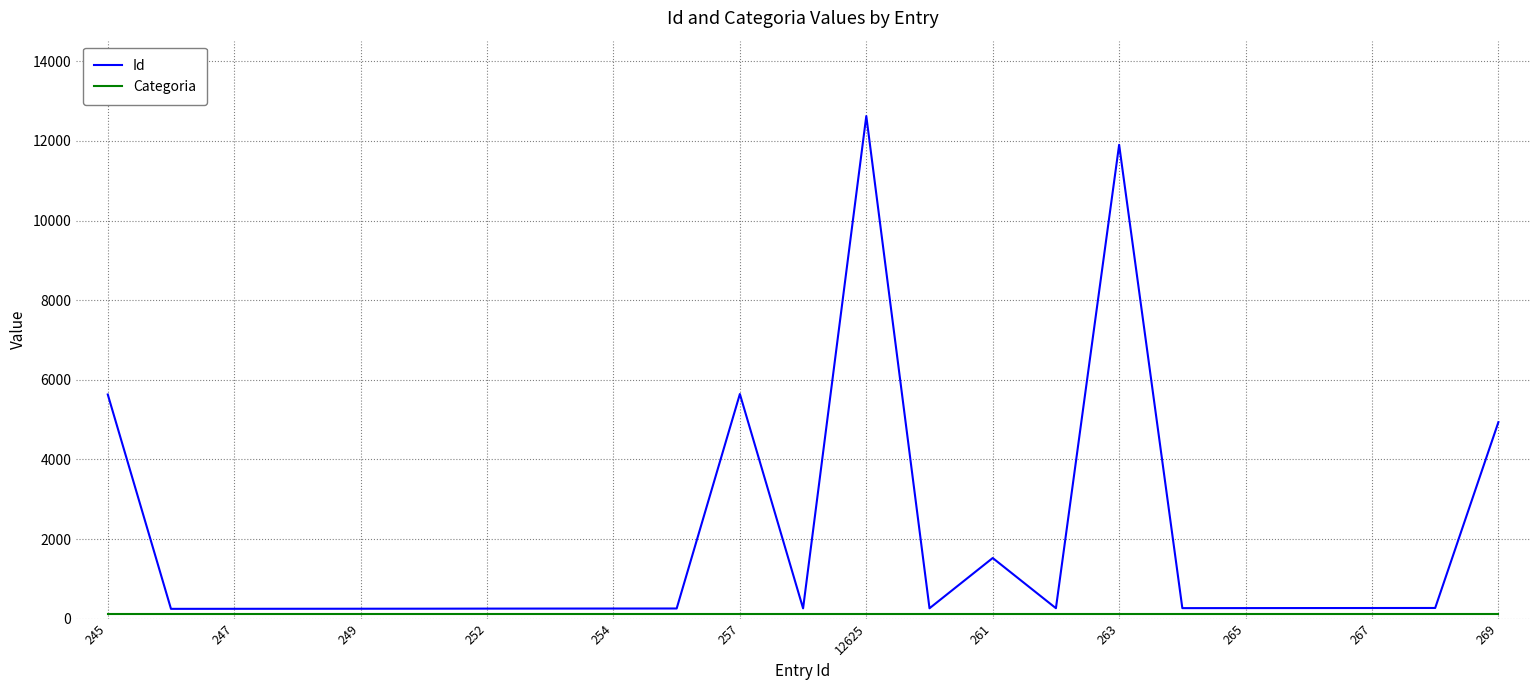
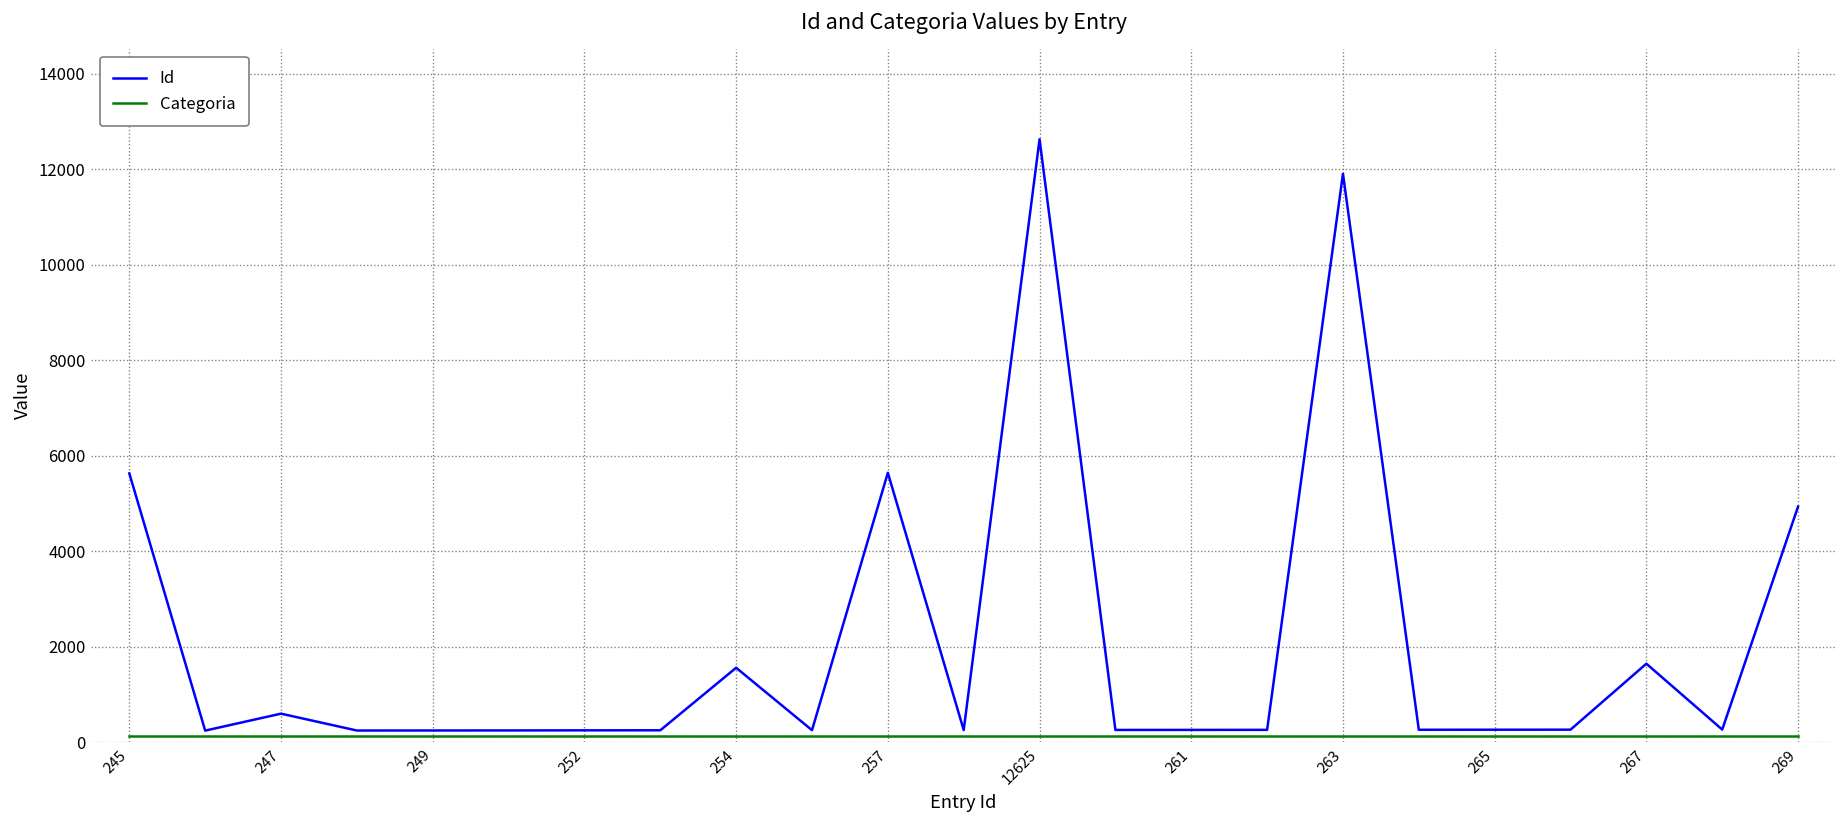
  {
    "Id": {
      "245": 5600,
-     "247": 200,
+     "247": 600,
      "249": 200,
      "252": 300,
-     "254": 300,
+     "254": 1600,
      "257": 5600,
      "12625": 12600,
-     "261": 1500,
+     "261": 300,
      "263": 11900,
      "265": 300,
-     "267": 300,
+     "267": 1600,
      "269": 4900
    },
    "Categoria": {
      "245": 100,
      "247": 100,
      "249": 100,
      "252": 100,
      "254": 100,
      "257": 100,
      "12625": 100,
      "261": 100,
      "263": 100,
      "265": 100,
      "267": 100,
      "269": 100
    }
  }
